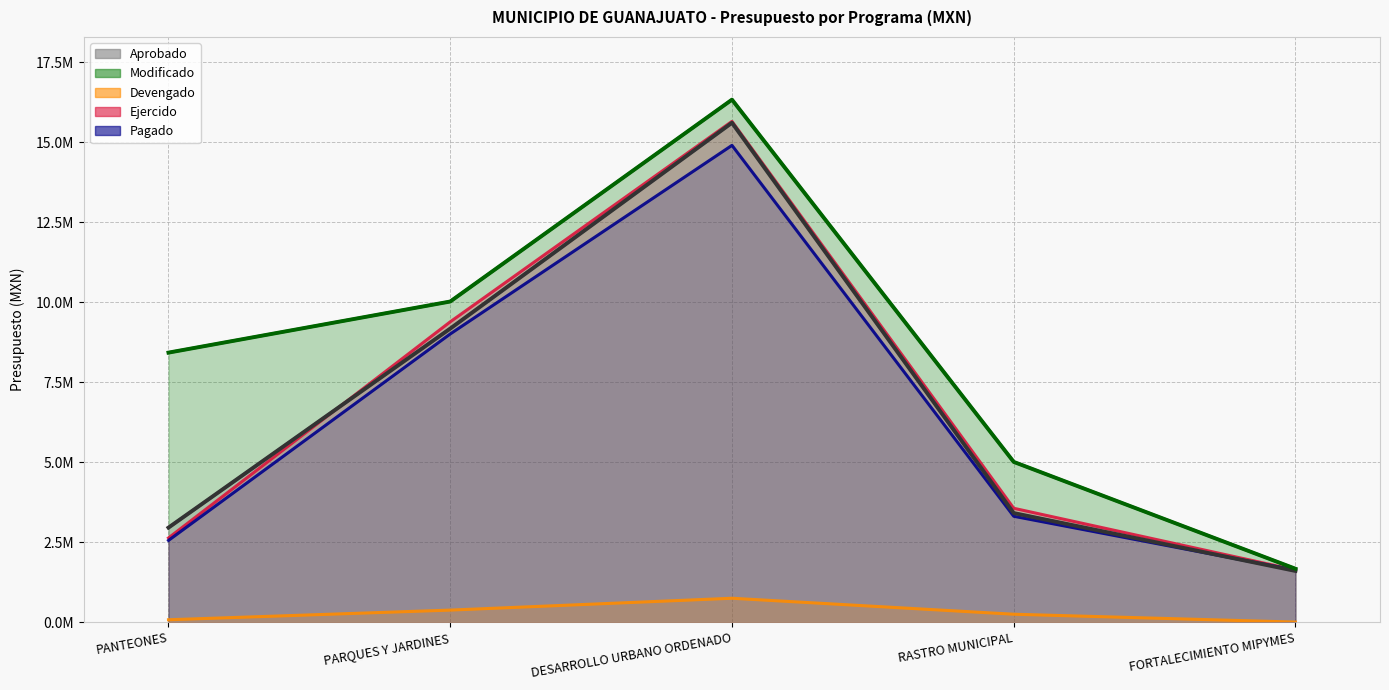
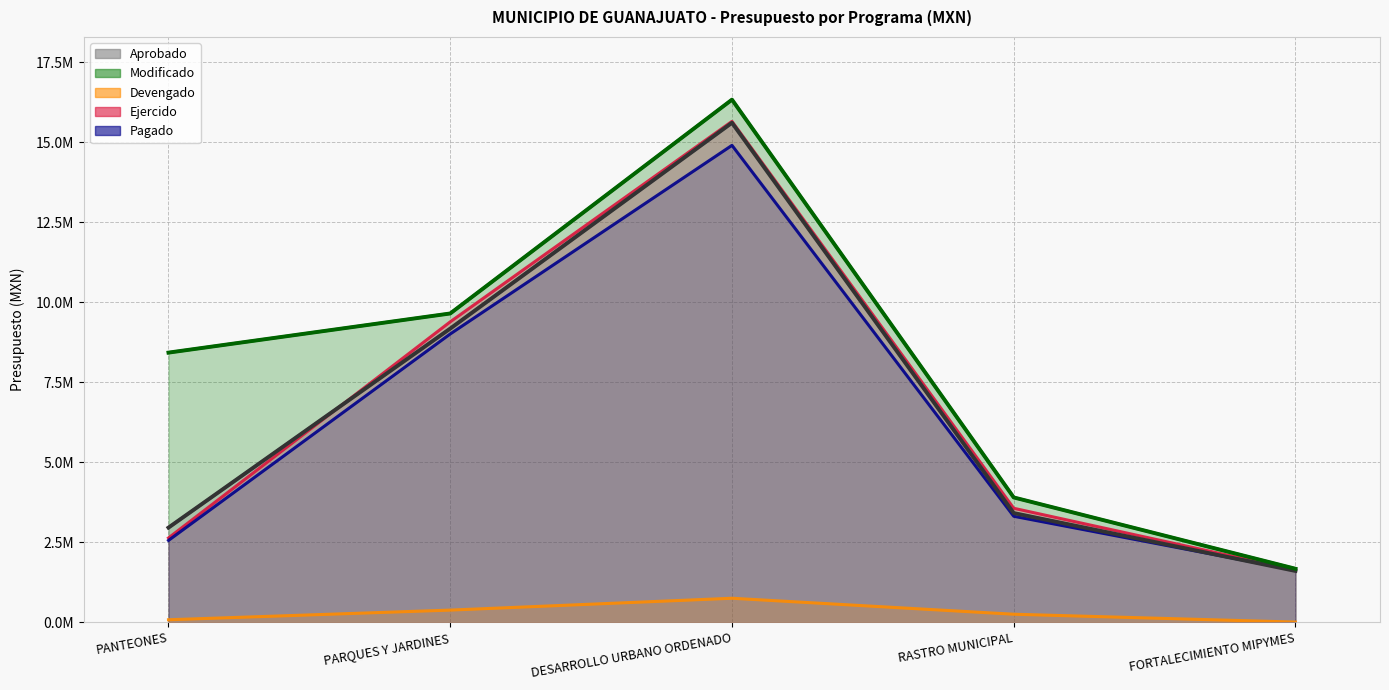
  {
    "Modificado": {
      "PANTEONES": 8400000,
-     "PARQUES Y JARDINES": 10000000,
+     "PARQUES Y JARDINES": 9700000,
      "DESARROLLO URBANO ORDENADO": 16300000,
-     "RASTRO MUNICIPAL": 5000000
+     "RASTRO MUNICIPAL": 3900000
    }
  }
